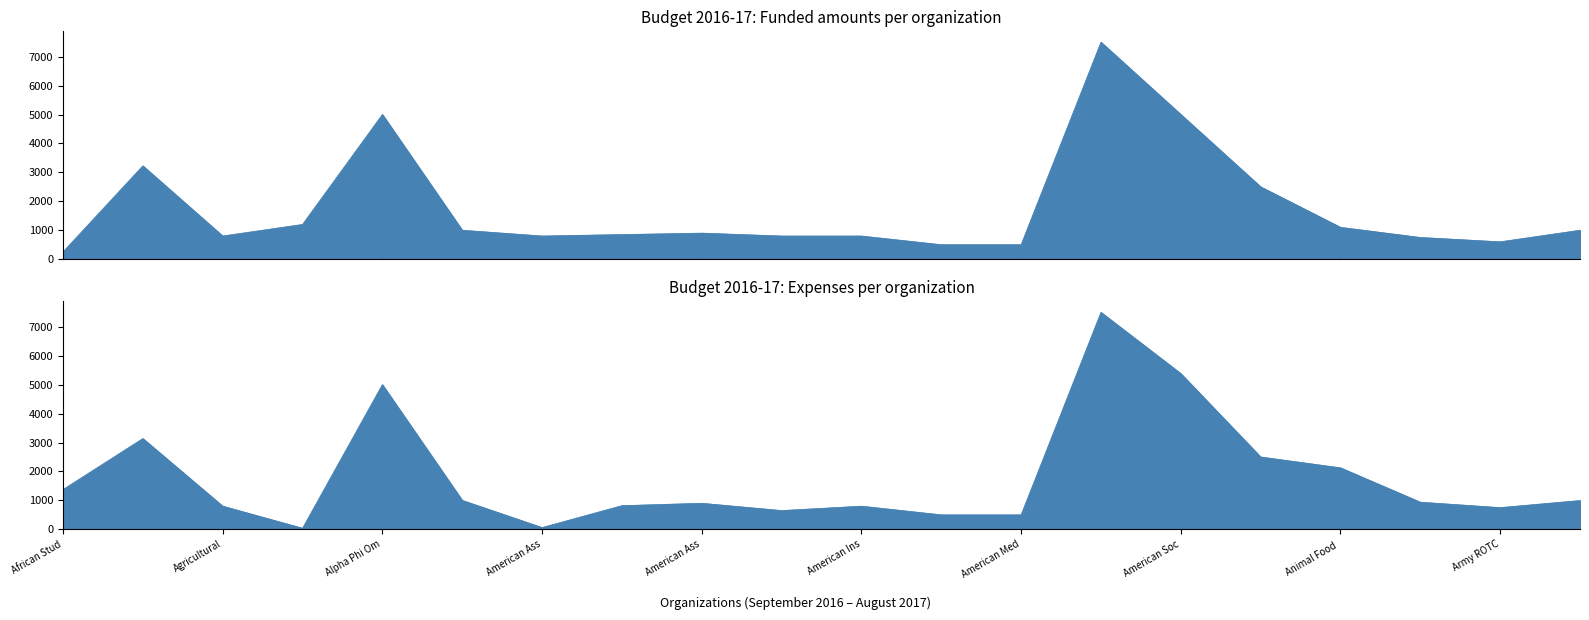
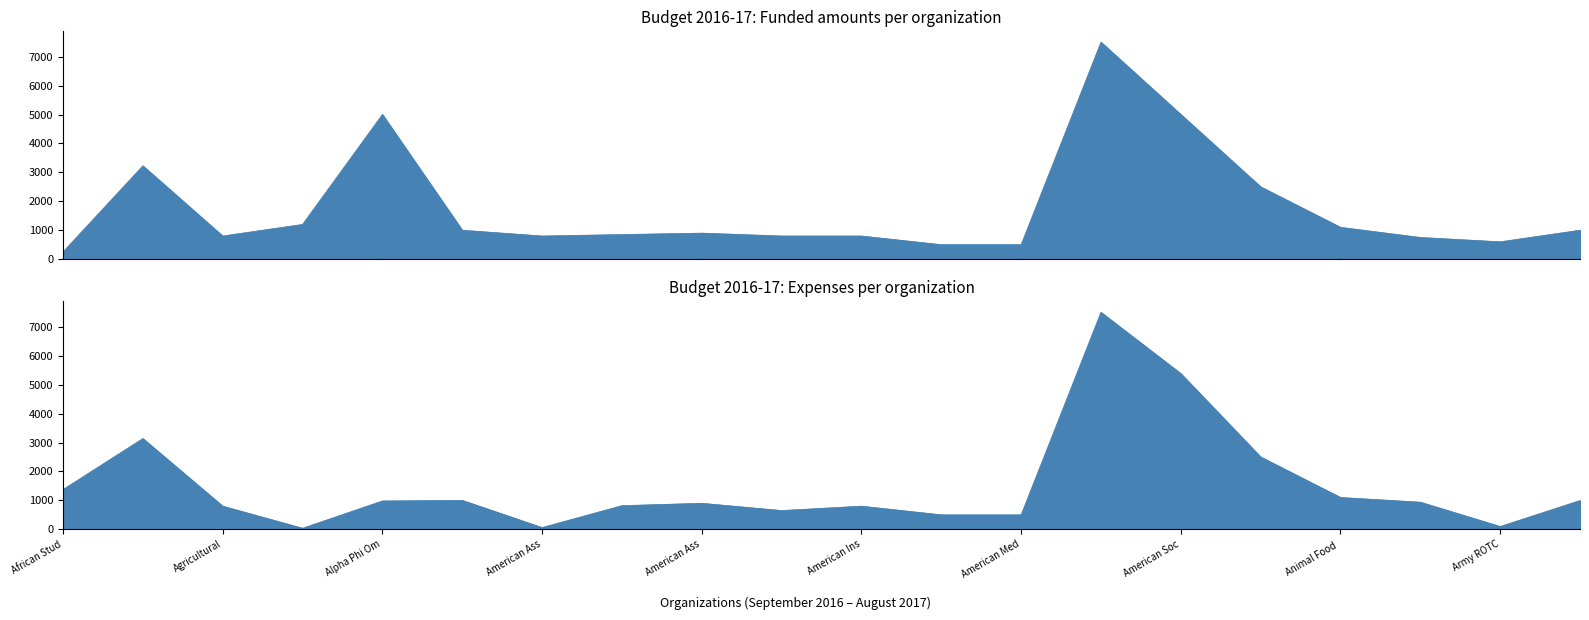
  {
    "Budget 2016-17: Expenses per organization": {
      "African Stud": 1400,
      "Agricultural": 800,
-     "Alpha Phi Om": 5000,
+     "Alpha Phi Om": 1000,
      "American Ins": 800,
      "American Med": 500,
      "American Soc": 5400,
-     "Animal Food": 2100,
-     "Army ROTC": 800
+     "Animal Food": 1100,
+     "Army ROTC": 100
    }
  }
